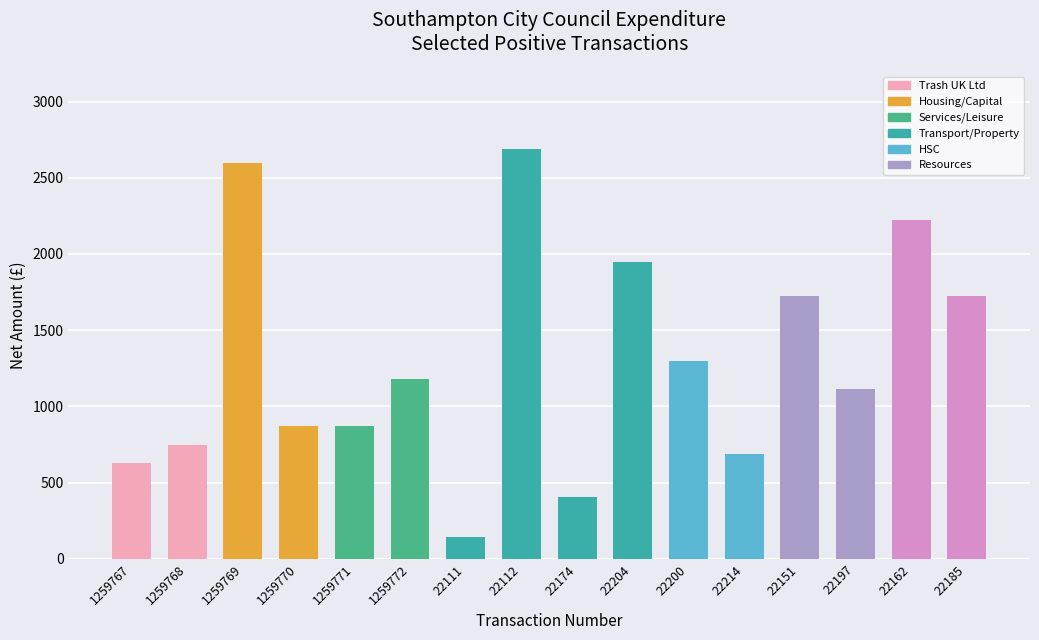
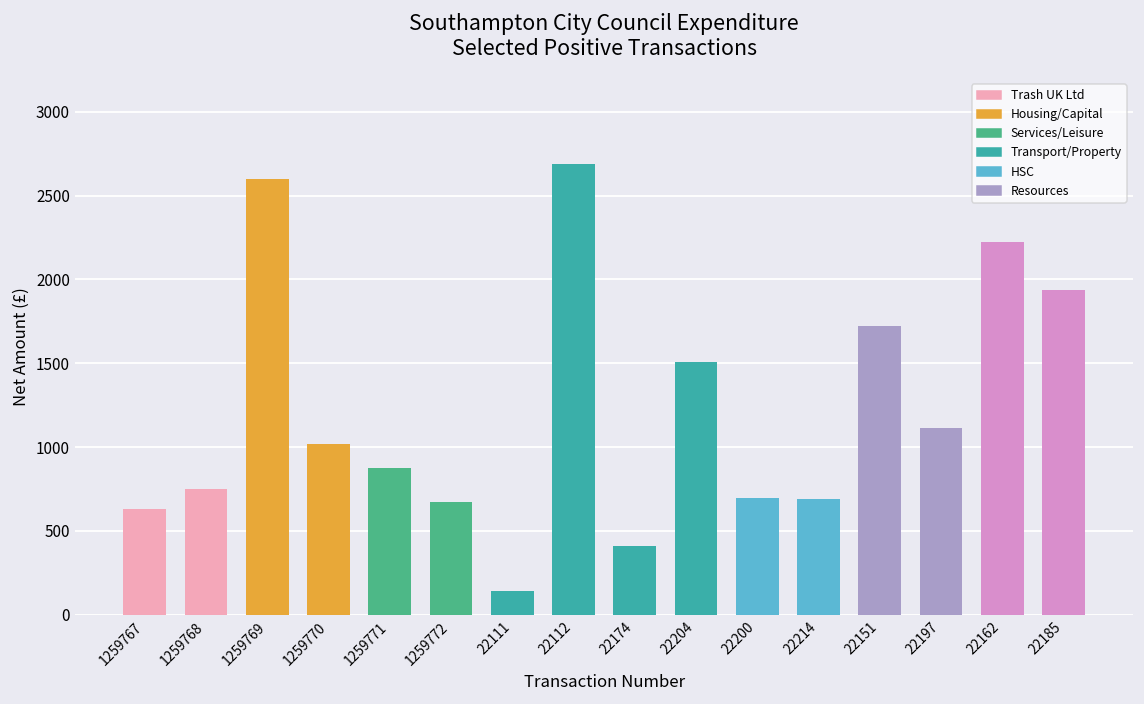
  {
    "1259767": 630,
    "1259768": 750,
    "1259769": 2600,
-   "1259770": 880,
+   "1259770": 1020,
    "1259771": 880,
-   "1259772": 1180,
+   "1259772": 680,
    "22111": 140,
    "22112": 2690,
    "22174": 410,
-   "22204": 1950,
-   "22200": 1300,
+   "22204": 1510,
+   "22200": 700,
    "22214": 690,
    "22151": 1720,
    "22197": 1110,
    "22162": 2220,
-   "22185": 1720
+   "22185": 1940
  }
